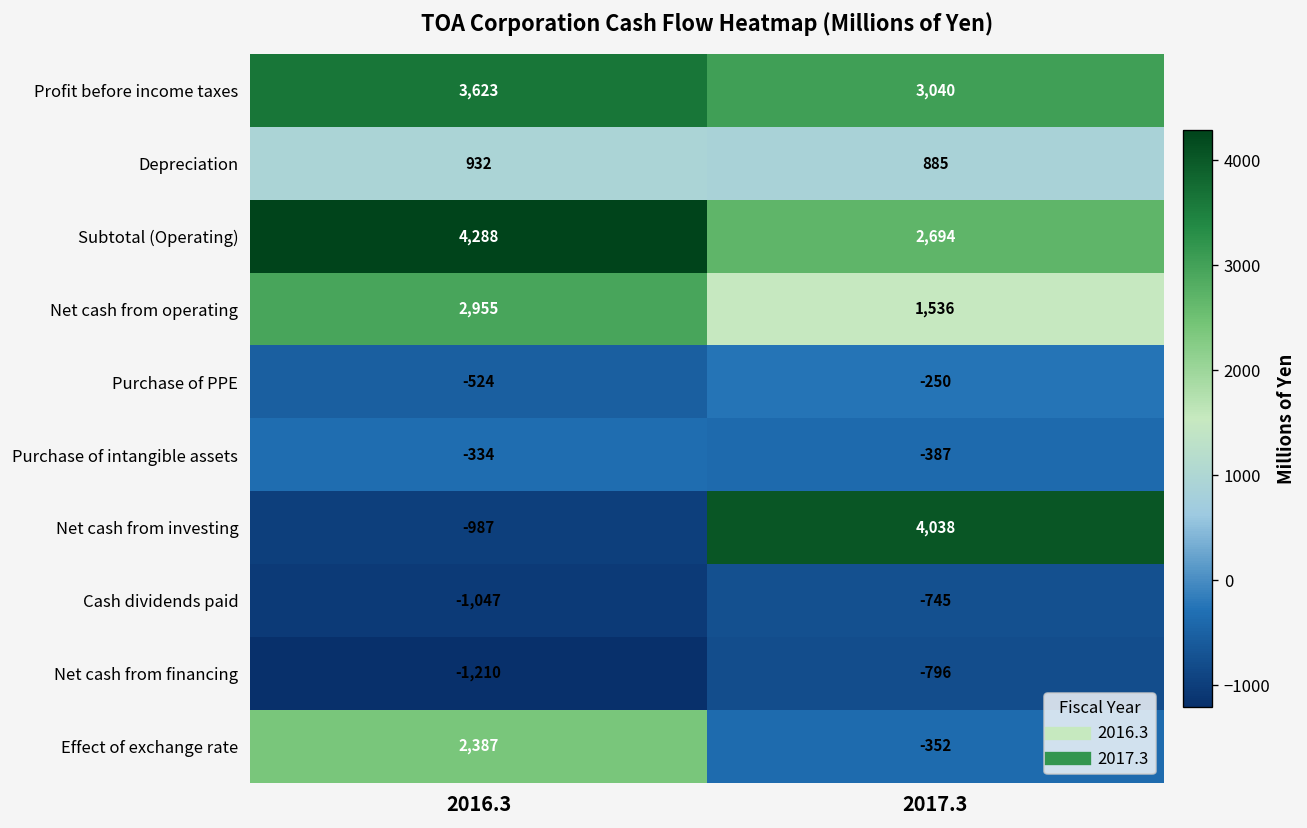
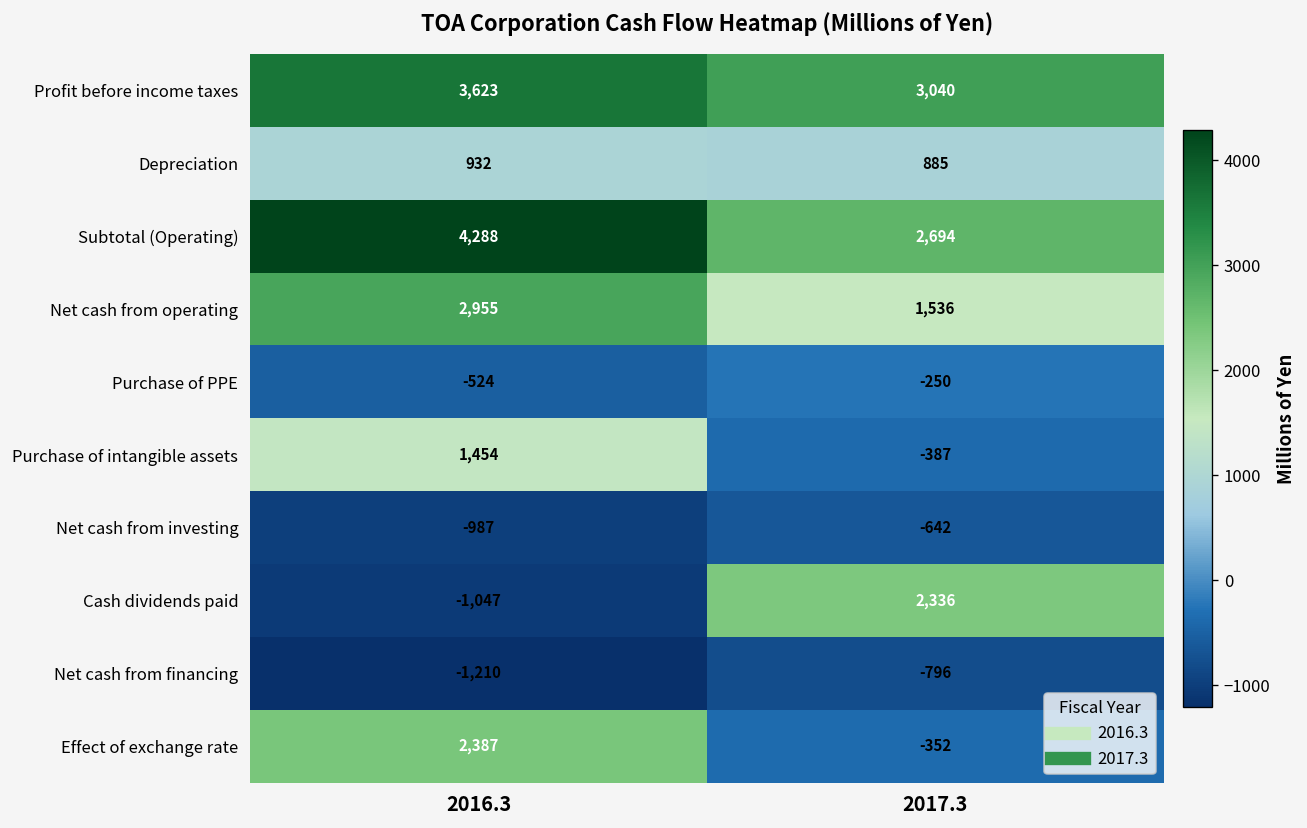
  {
    "Profit before income taxes": {
      "2016.3": "3,623",
      "2017.3": "3,040"
    },
    "Depreciation": {
      "2016.3": "932",
      "2017.3": "885"
    },
    "Subtotal (Operating)": {
      "2016.3": "4,288",
      "2017.3": "2,694"
    },
    "Net cash from operating": {
      "2016.3": "2,955",
      "2017.3": "1,536"
    },
    "Purchase of PPE": {
      "2016.3": "-524",
      "2017.3": "-250"
    },
    "Purchase of intangible assets": {
-     "2016.3": "-334",
+     "2016.3": "1,454",
      "2017.3": "-387"
    },
    "Net cash from investing": {
      "2016.3": "-987",
-     "2017.3": "4,038"
+     "2017.3": "-642"
    },
    "Cash dividends paid": {
      "2016.3": "-1,047",
-     "2017.3": "-745"
+     "2017.3": "2,336"
    },
    "Net cash from financing": {
      "2016.3": "-1,210",
      "2017.3": "-796"
    },
    "Effect of exchange rate": {
      "2016.3": "2,387",
      "2017.3": "-352"
    }
  }
